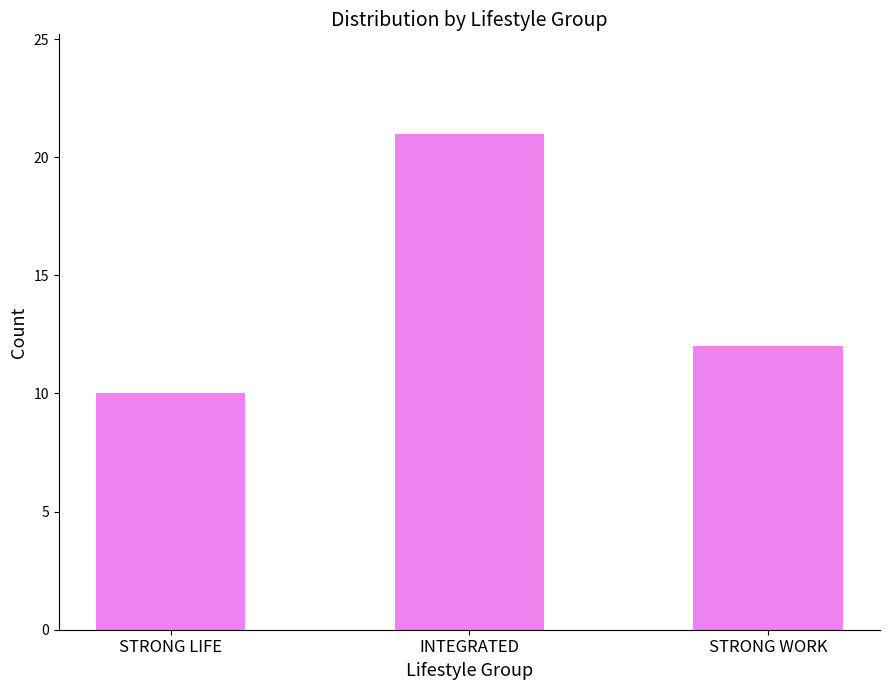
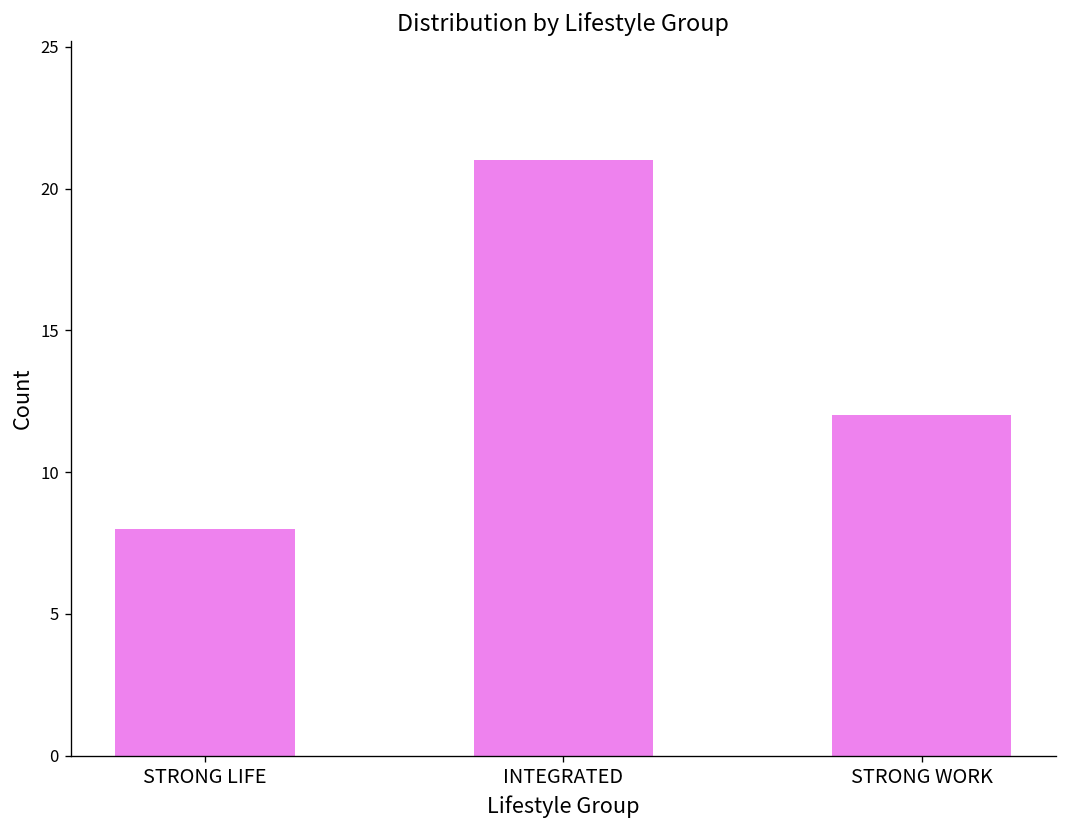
  {
-   "STRONG LIFE": 10,
+   "STRONG LIFE": 8,
    "INTEGRATED": 21,
    "STRONG WORK": 12
  }
